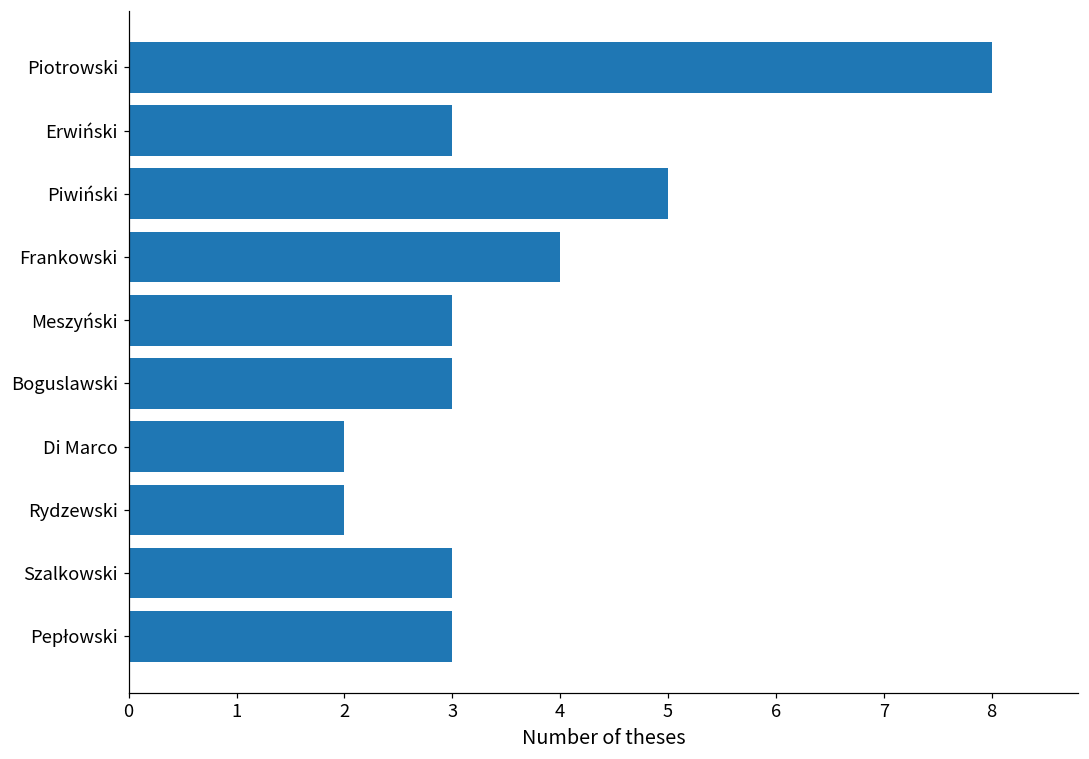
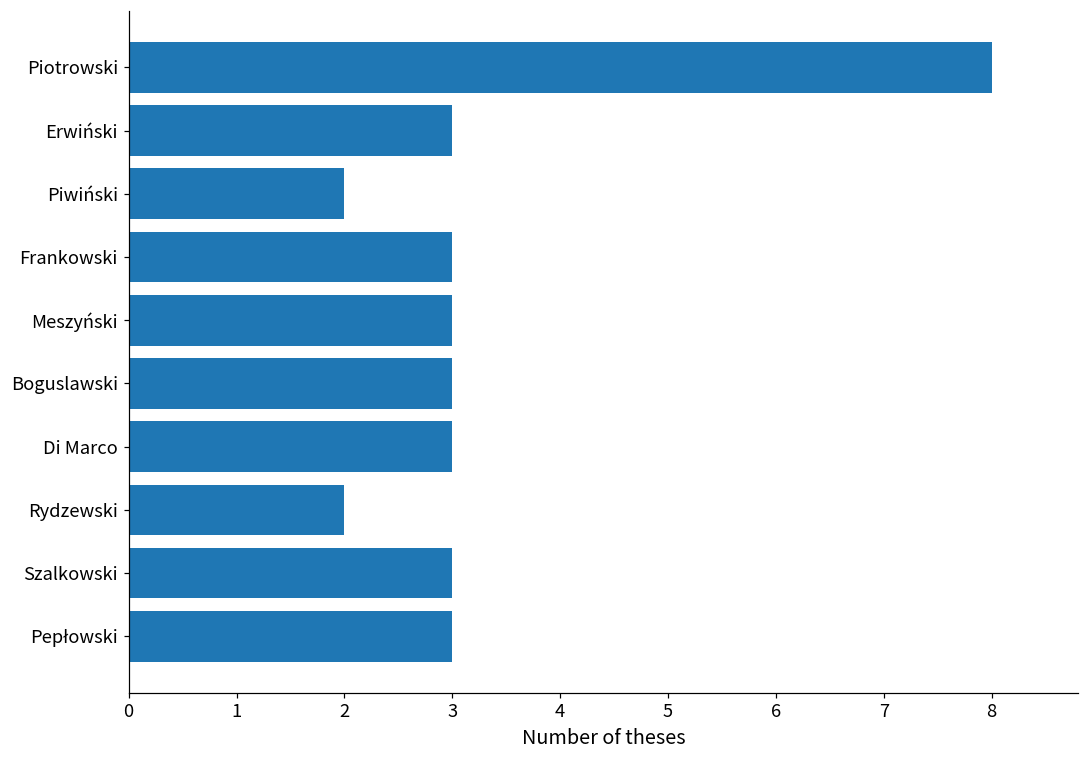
  {
    "Piotrowski": 8,
    "Erwiński": 3,
-   "Piwiński": 5,
-   "Frankowski": 4,
+   "Piwiński": 2,
+   "Frankowski": 3,
    "Meszyński": 3,
    "Boguslawski": 3,
-   "Di Marco": 2,
+   "Di Marco": 3,
    "Rydzewski": 2,
    "Szalkowski": 3,
    "Pepłowski": 3
  }
